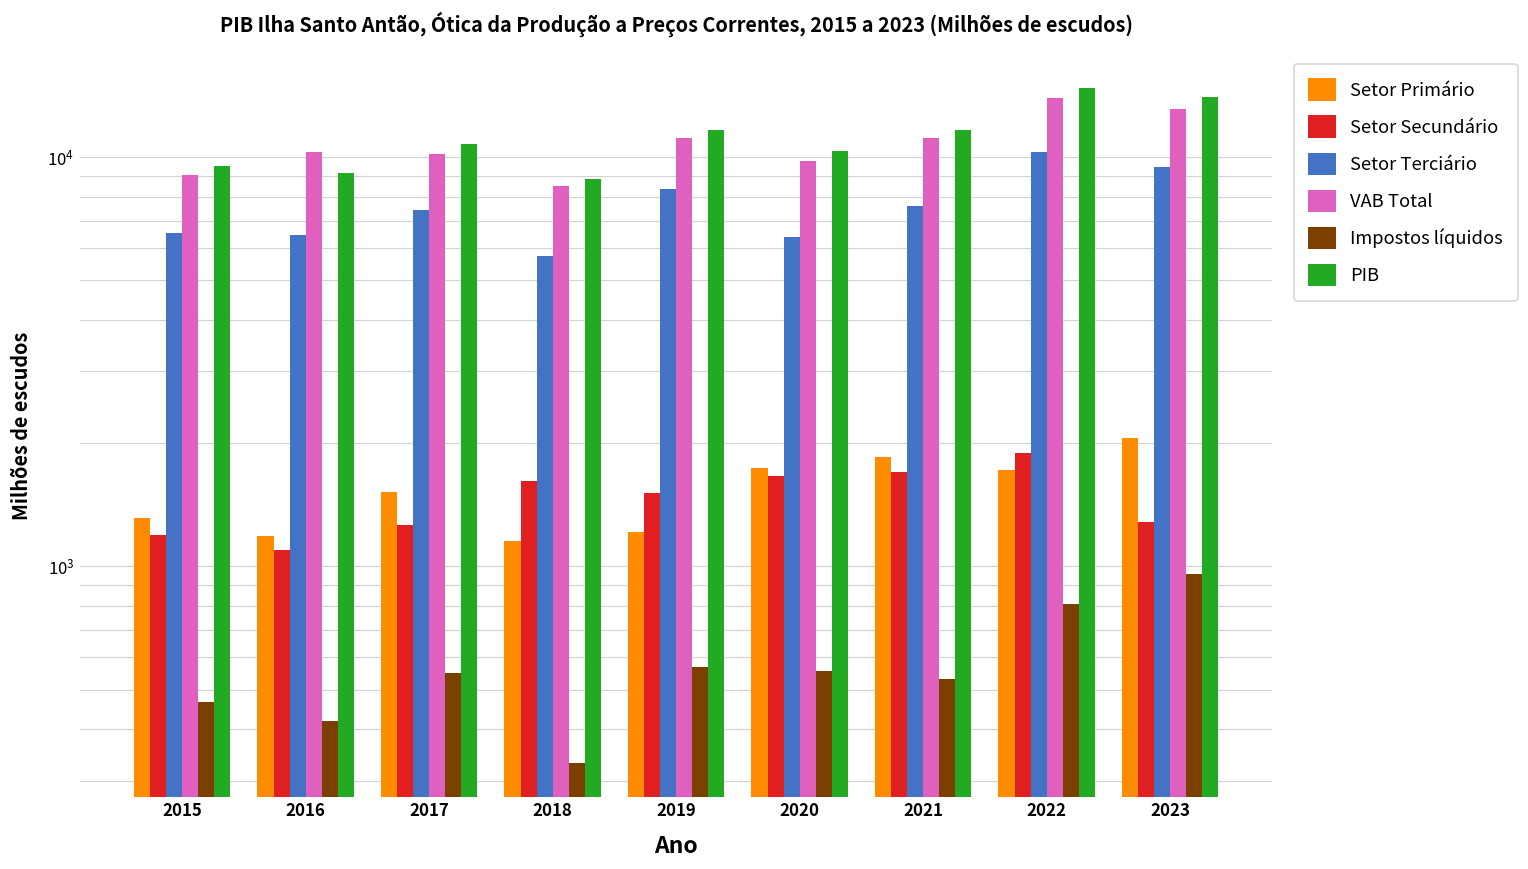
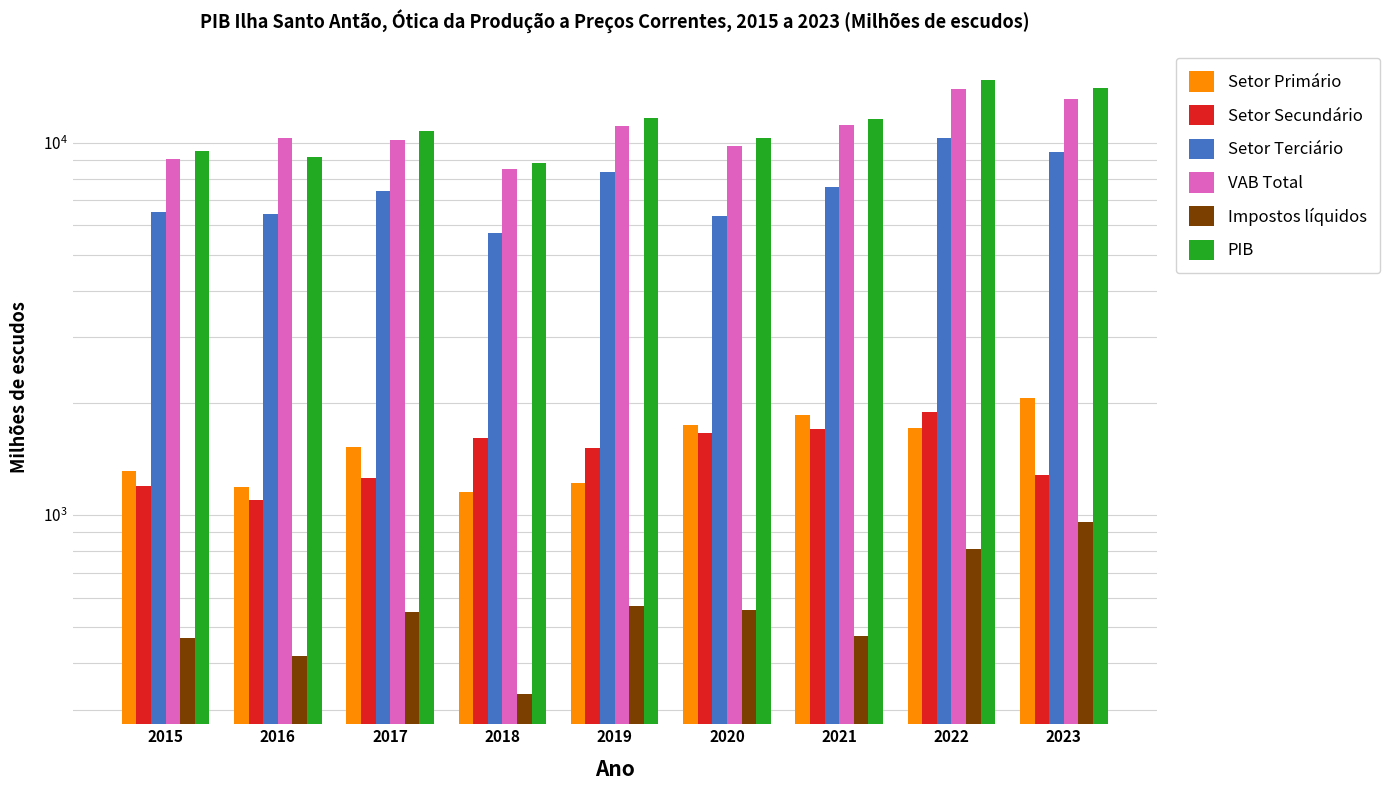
  {
    "Setor Primário": {
      "2015": 1310,
      "2016": 1190,
      "2017": 1520,
      "2018": 1150,
      "2019": 1220,
      "2020": 1700,
      "2021": 1900,
      "2022": 1700,
      "2023": 2100
    },
    "Setor Secundário": {
      "2015": 1200,
      "2016": 1100,
      "2017": 1260,
      "2018": 1610,
      "2019": 1510,
      "2020": 1700,
      "2021": 1700,
      "2022": 1900,
      "2023": 1280
    },
    "Setor Terciário": {
      "2015": 6500,
      "2016": 6400,
      "2017": 7400,
      "2018": 5700,
      "2019": 8400,
      "2020": 6400,
      "2021": 7600,
      "2022": 10300,
      "2023": 9400
    },
    "VAB Total": {
      "2015": 9000,
      "2016": 10300,
      "2017": 10200,
      "2018": 8500,
      "2019": 11100,
      "2020": 9800,
      "2021": 11100,
      "2022": 13900,
      "2023": 13100
    },
    "Impostos líquidos": {
      "2015": 470,
      "2016": 420,
      "2017": 550,
      "2018": 330,
      "2019": 570,
      "2020": 550,
-     "2021": 530,
+     "2021": 470,
      "2022": 810,
      "2023": 960
    },
    "PIB": {
      "2015": 9500,
      "2016": 9200,
      "2017": 10800,
      "2018": 8800,
      "2019": 11700,
      "2020": 10300,
      "2021": 11600,
      "2022": 14700,
      "2023": 14100
    }
  }
